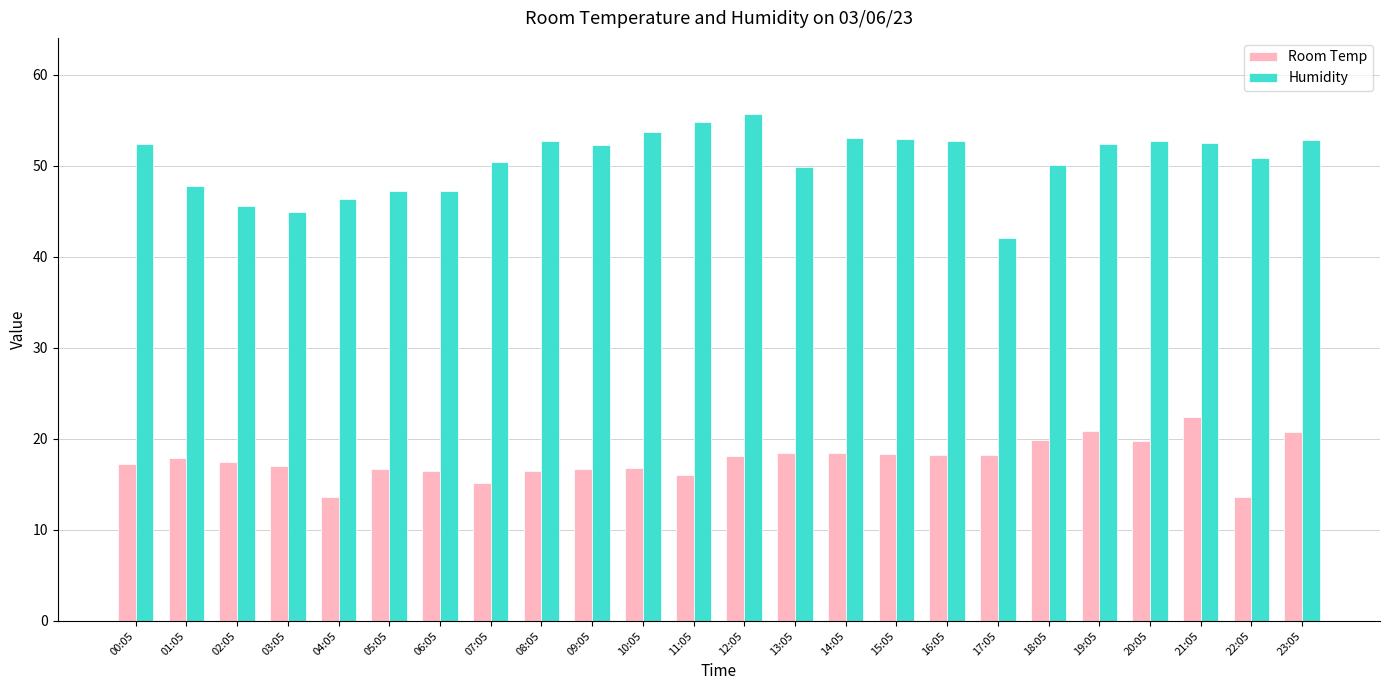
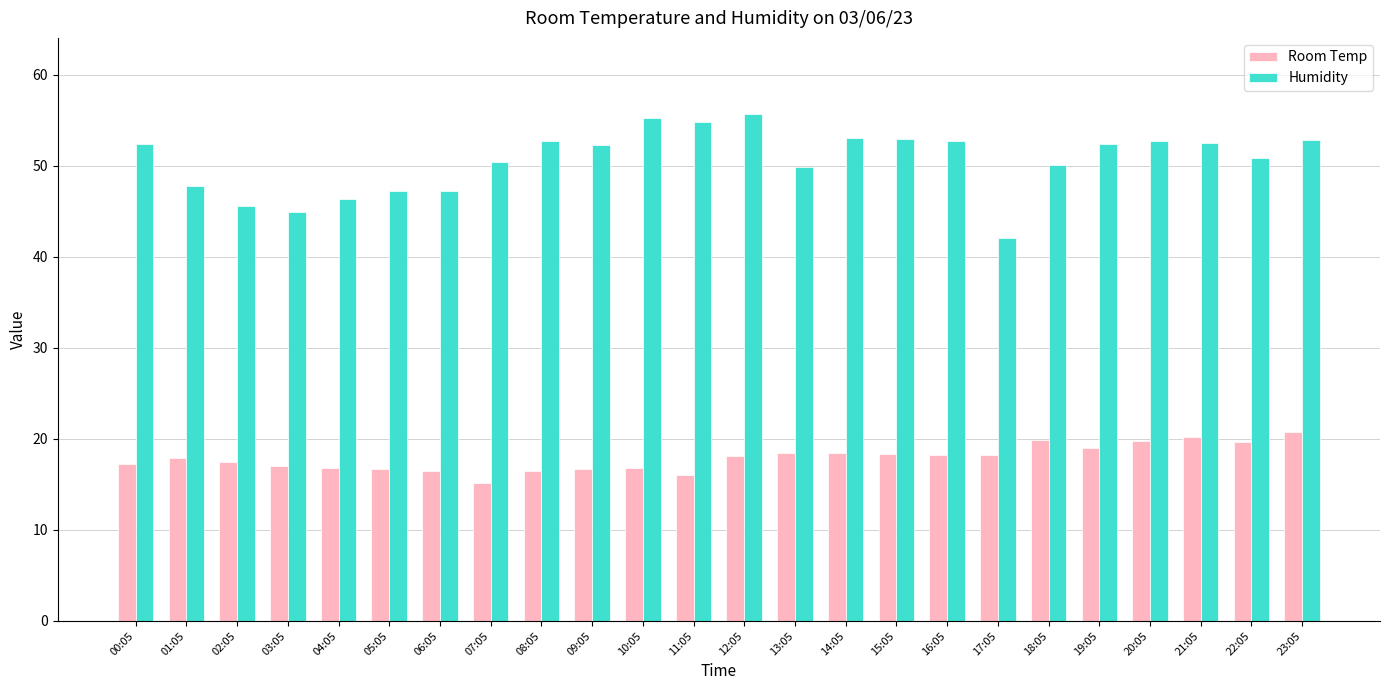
  {
    "Room Temp": {
      "00:05": 17,
      "01:05": 18,
      "02:05": 17,
      "03:05": 17,
-     "04:05": 14,
+     "04:05": 17,
      "05:05": 17,
      "06:05": 16,
      "07:05": 15,
      "08:05": 16,
      "09:05": 17,
      "10:05": 17,
      "11:05": 16,
      "12:05": 18,
      "13:05": 18,
      "14:05": 18,
      "15:05": 18,
      "16:05": 18,
      "17:05": 18,
      "18:05": 20,
-     "19:05": 21,
+     "19:05": 19,
      "20:05": 20,
-     "21:05": 22,
-     "22:05": 14,
+     "21:05": 20,
+     "22:05": 20,
      "23:05": 21
    },
    "Humidity": {
      "00:05": 52,
      "01:05": 48,
      "02:05": 46,
      "03:05": 45,
      "04:05": 46,
      "05:05": 47,
      "06:05": 47,
      "07:05": 50,
      "08:05": 53,
      "09:05": 52,
-     "10:05": 54,
+     "10:05": 55,
      "11:05": 55,
      "12:05": 56,
      "13:05": 50,
      "14:05": 53,
      "15:05": 53,
      "16:05": 53,
      "17:05": 42,
      "18:05": 50,
      "19:05": 52,
      "20:05": 53,
      "21:05": 52,
      "22:05": 51,
      "23:05": 53
    }
  }
